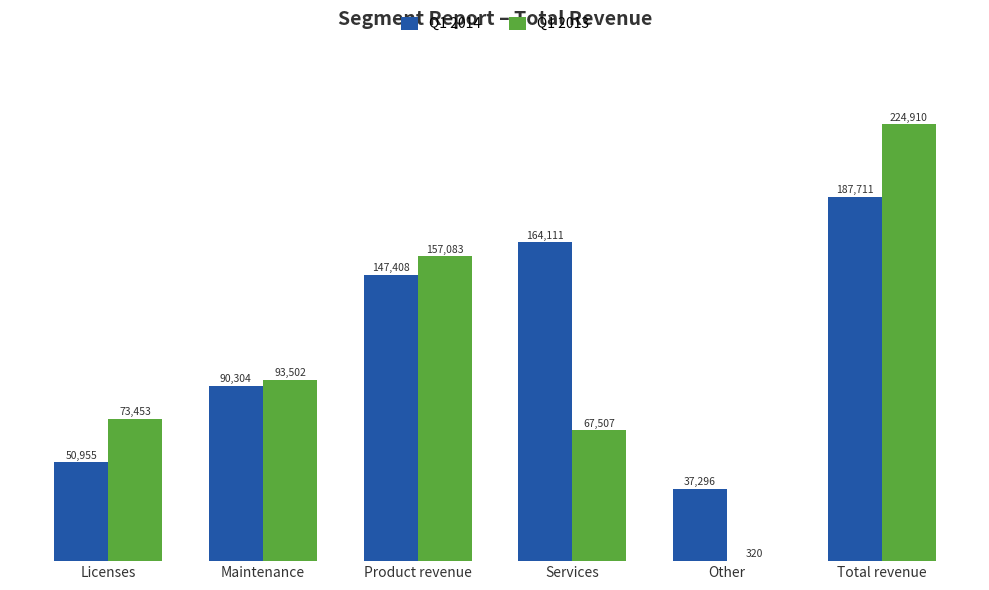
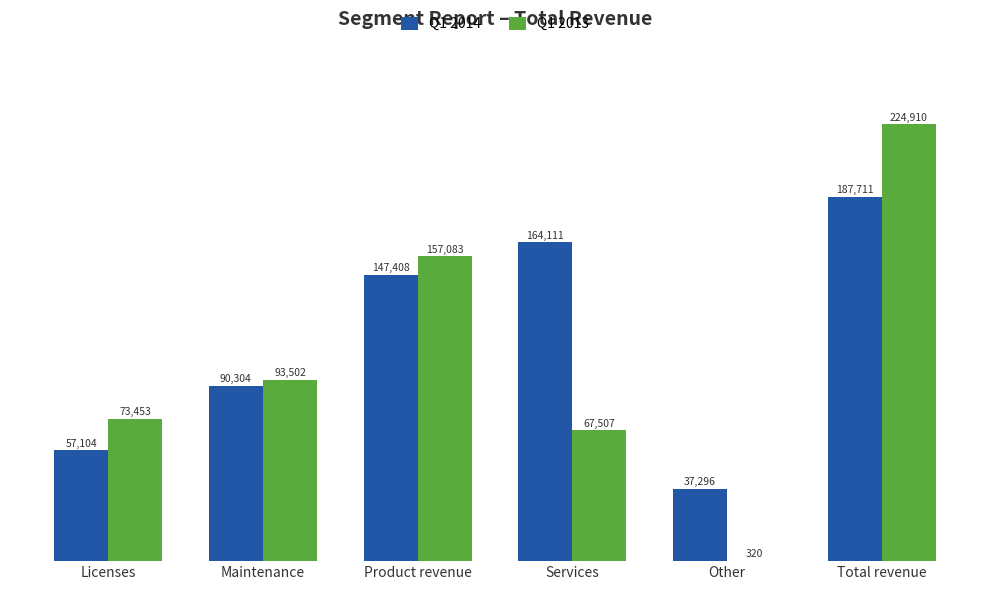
  {
    "Q1 2014": {
-     "Licenses": "50,955",
+     "Licenses": "57,104",
      "Maintenance": "90,304",
      "Product revenue": "147,408",
      "Services": "164,111",
      "Other": "37,296",
      "Total revenue": "187,711"
    },
    "Q1 2013": {
      "Licenses": "73,453",
      "Maintenance": "93,502",
      "Product revenue": "157,083",
      "Services": "67,507",
      "Other": "320",
      "Total revenue": "224,910"
    }
  }
